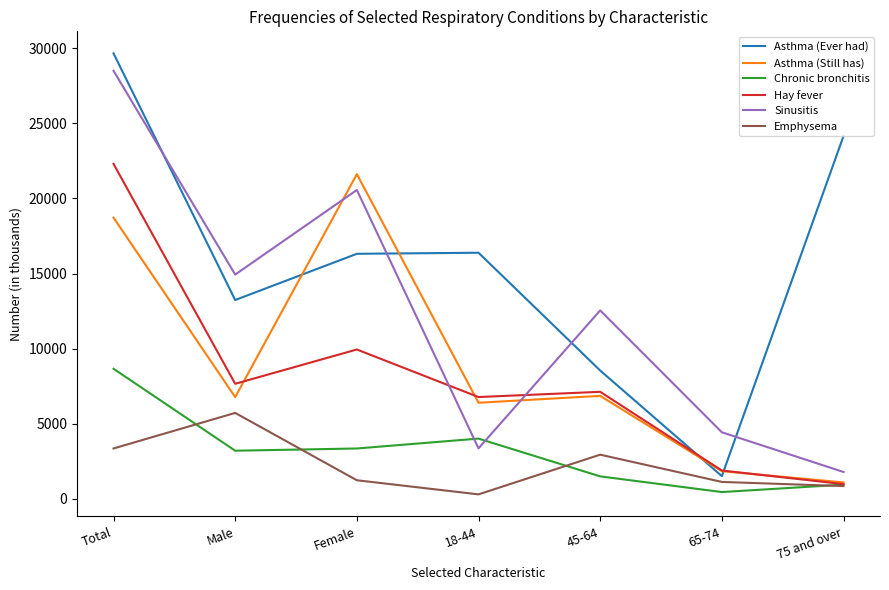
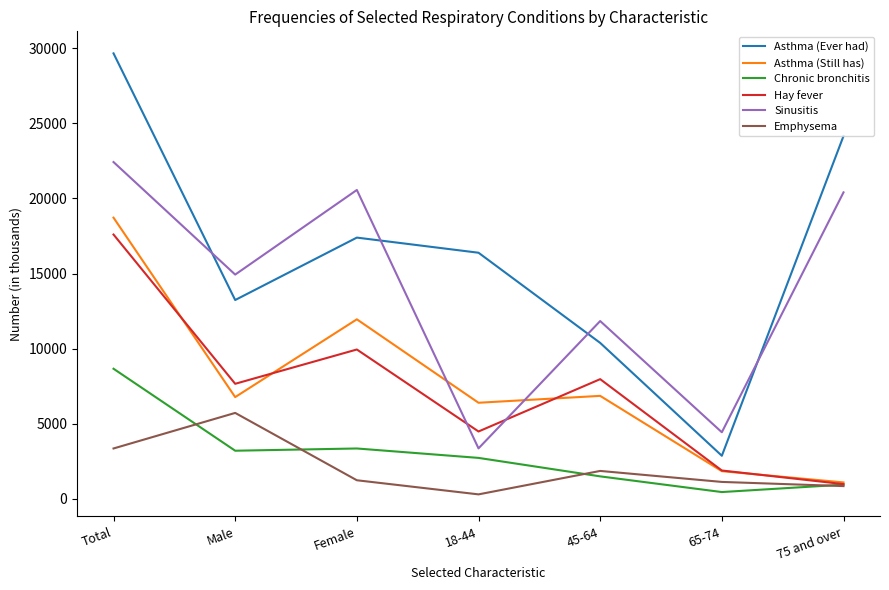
  {
    "Asthma (Ever had)": {
      "Total": 29700,
      "Male": 13200,
-     "Female": 16300,
+     "Female": 17400,
      "18-44": 16400,
-     "45-64": 8500,
-     "65-74": 1500
+     "45-64": 10400,
+     "65-74": 2900
    },
    "Asthma (Still has)": {
      "Total": 18700,
      "Male": 6800,
-     "Female": 21600,
+     "Female": 12000,
      "18-44": 6400,
      "45-64": 6900
    },
    "Chronic bronchitis": {
      "Total": 8700,
      "Male": 3200,
      "Female": 3300,
-     "18-44": 4000,
+     "18-44": 2700,
      "45-64": 1500,
      "65-74": 400
    },
    "Hay fever": {
-     "Total": 22300,
+     "Total": 17600,
      "Male": 7700,
      "Female": 9900,
-     "18-44": 6800,
-     "45-64": 7100
+     "18-44": 4500,
+     "45-64": 8000
    },
    "Sinusitis": {
-     "Total": 28500,
+     "Total": 22400,
      "Male": 14900,
      "Female": 20600,
      "18-44": 3400,
-     "45-64": 12500,
+     "45-64": 11800,
      "65-74": 4400,
-     "75 and over": 1800
+     "75 and over": 20400
    },
    "Emphysema": {
      "Total": 3300,
      "Male": 5700,
      "Female": 1200,
      "18-44": 300,
-     "45-64": 2900,
+     "45-64": 1900,
      "65-74": 1100
    }
  }
